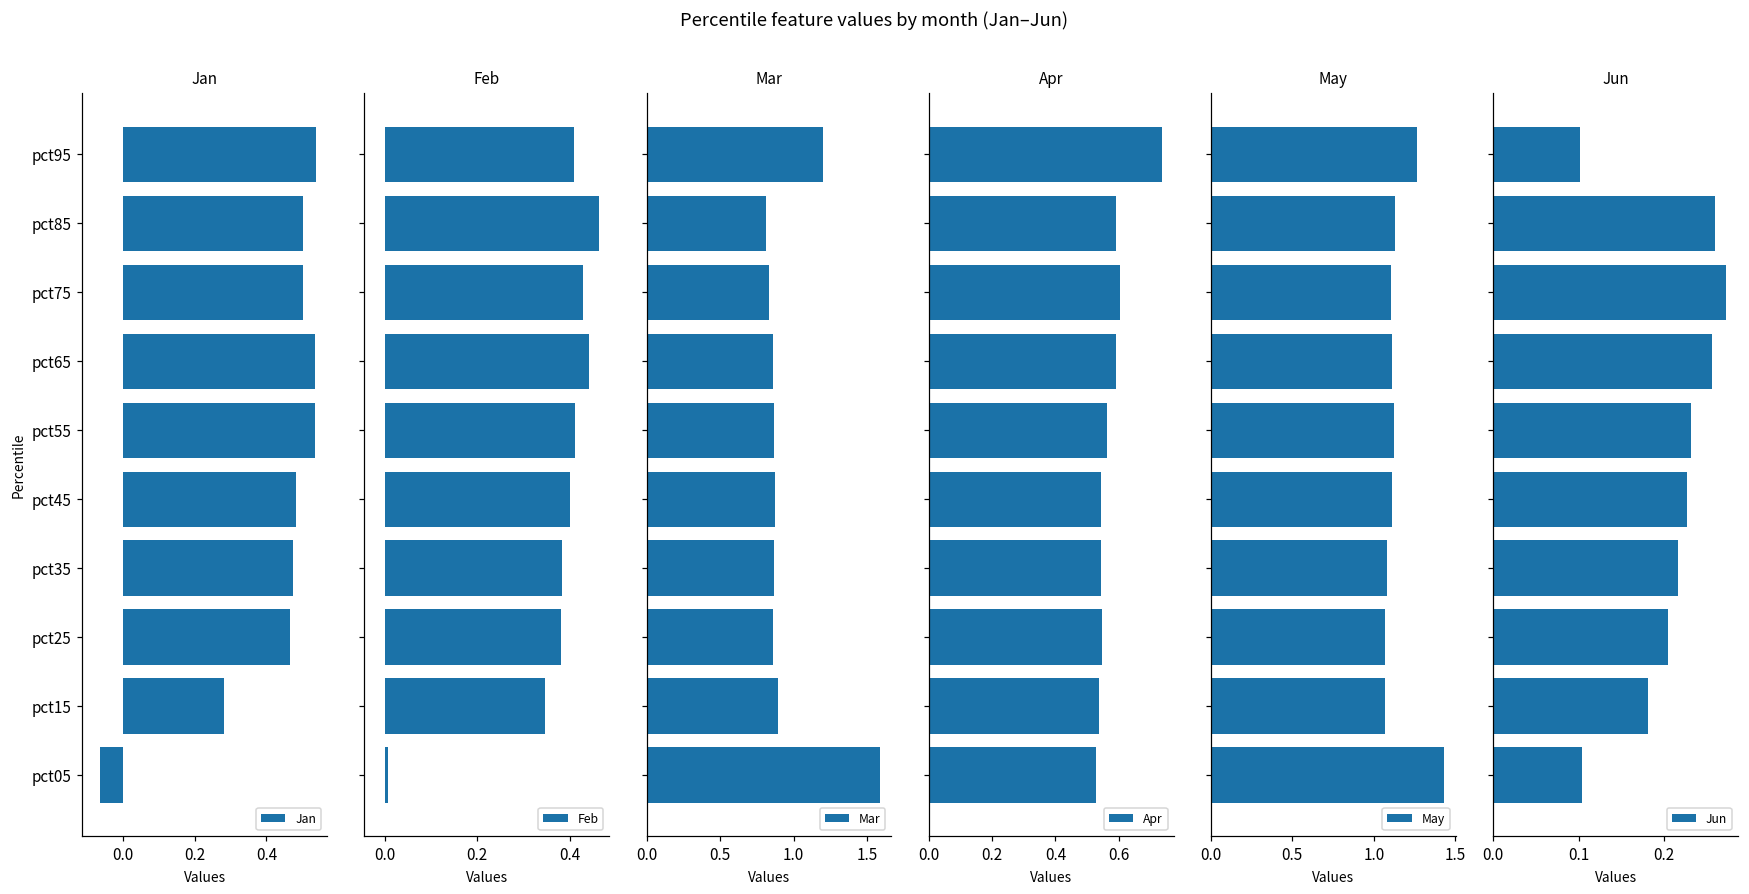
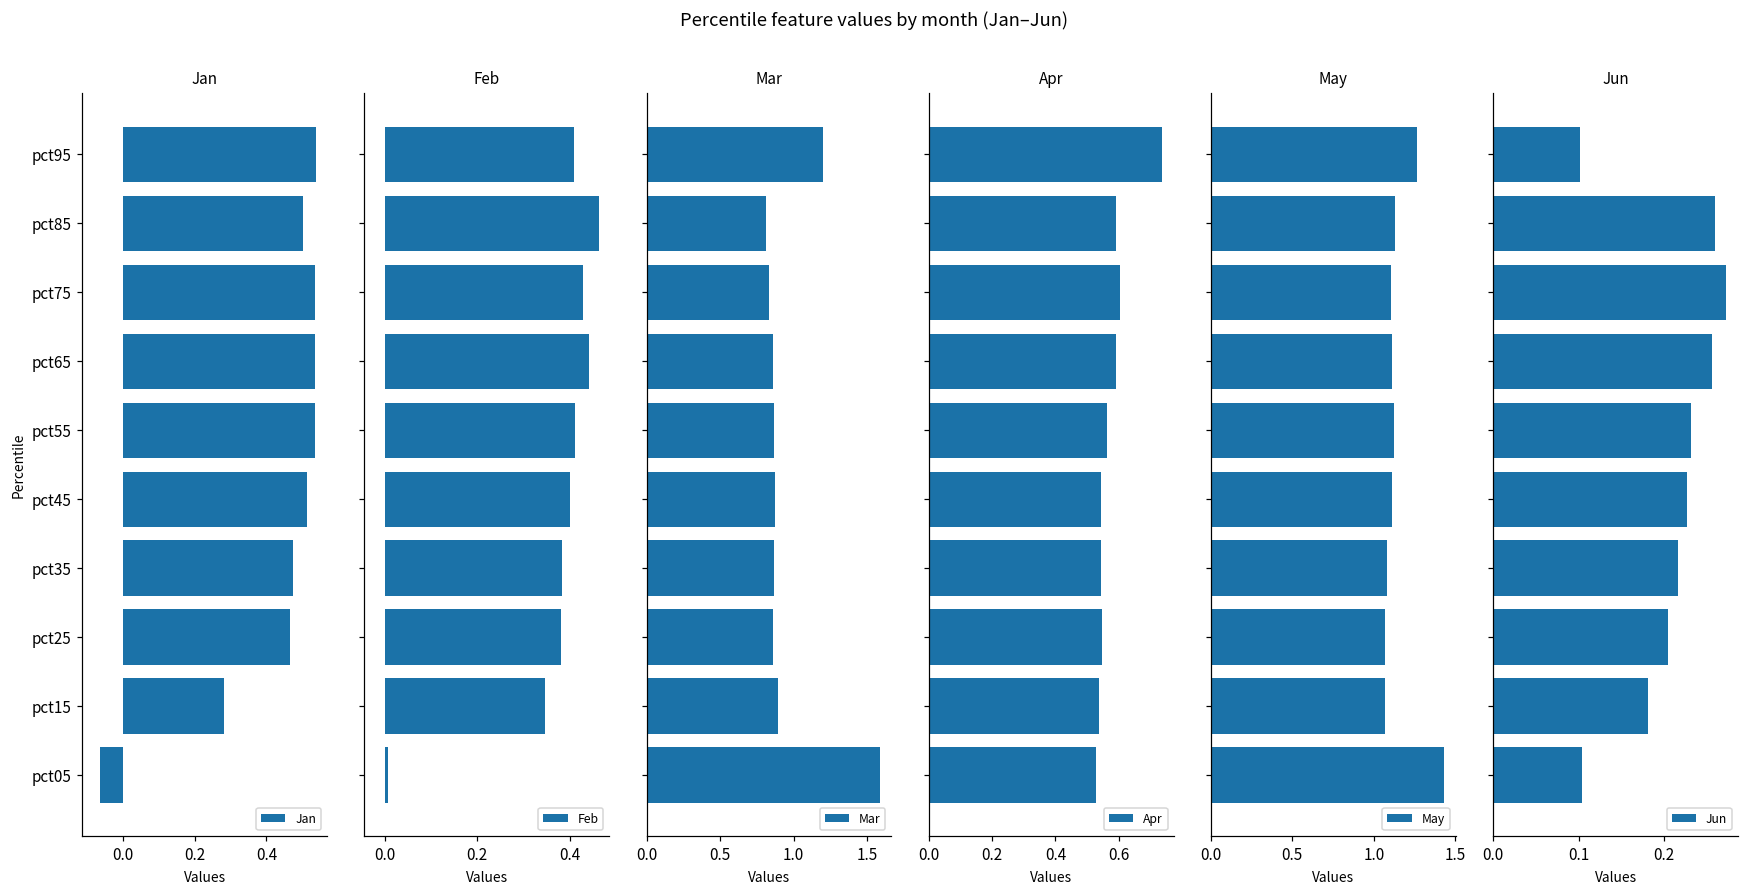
  {
    "Jan": {
      "pct95": 0.54,
      "pct85": 0.50,
-     "pct75": 0.50,
+     "pct75": 0.54,
      "pct65": 0.54,
      "pct55": 0.54,
-     "pct45": 0.48,
+     "pct45": 0.51,
      "pct35": 0.47,
      "pct25": 0.46,
      "pct15": 0.28,
      "pct05": -0.06
    }
  }
